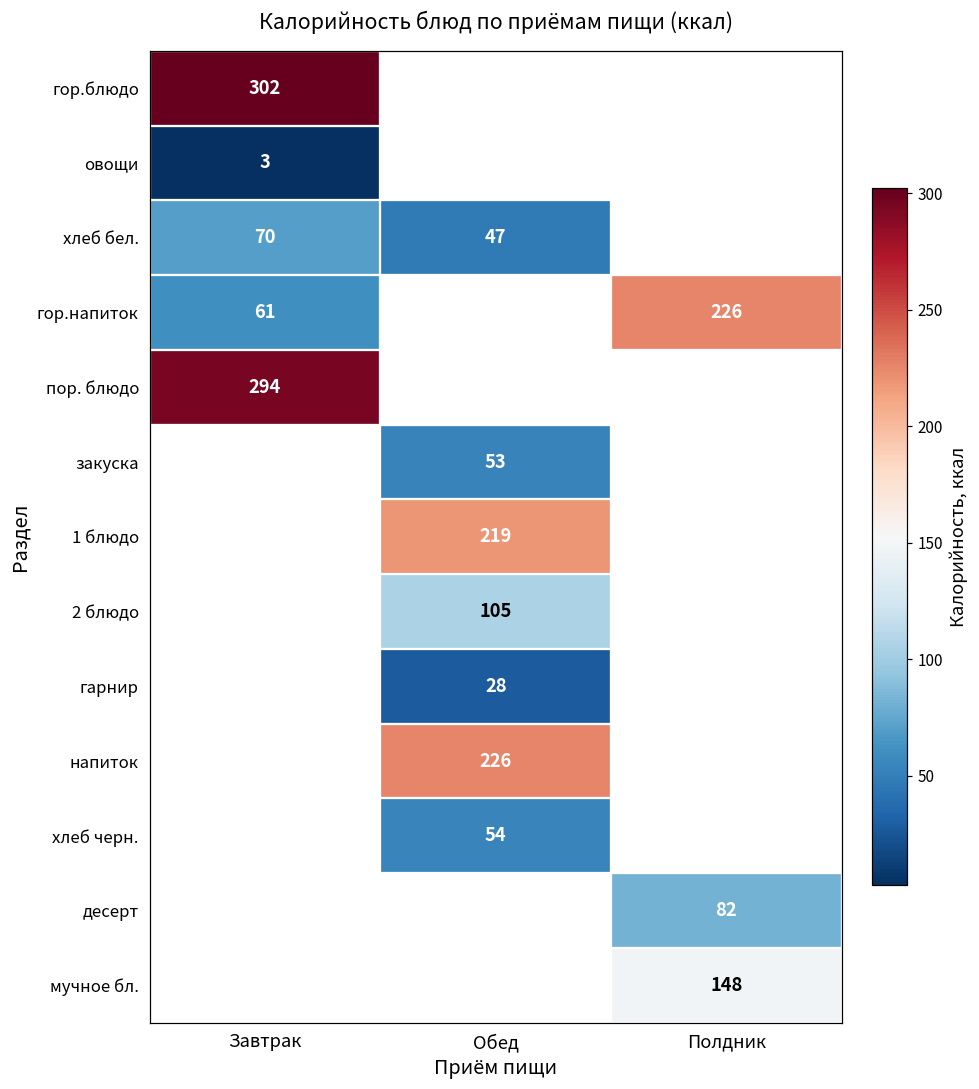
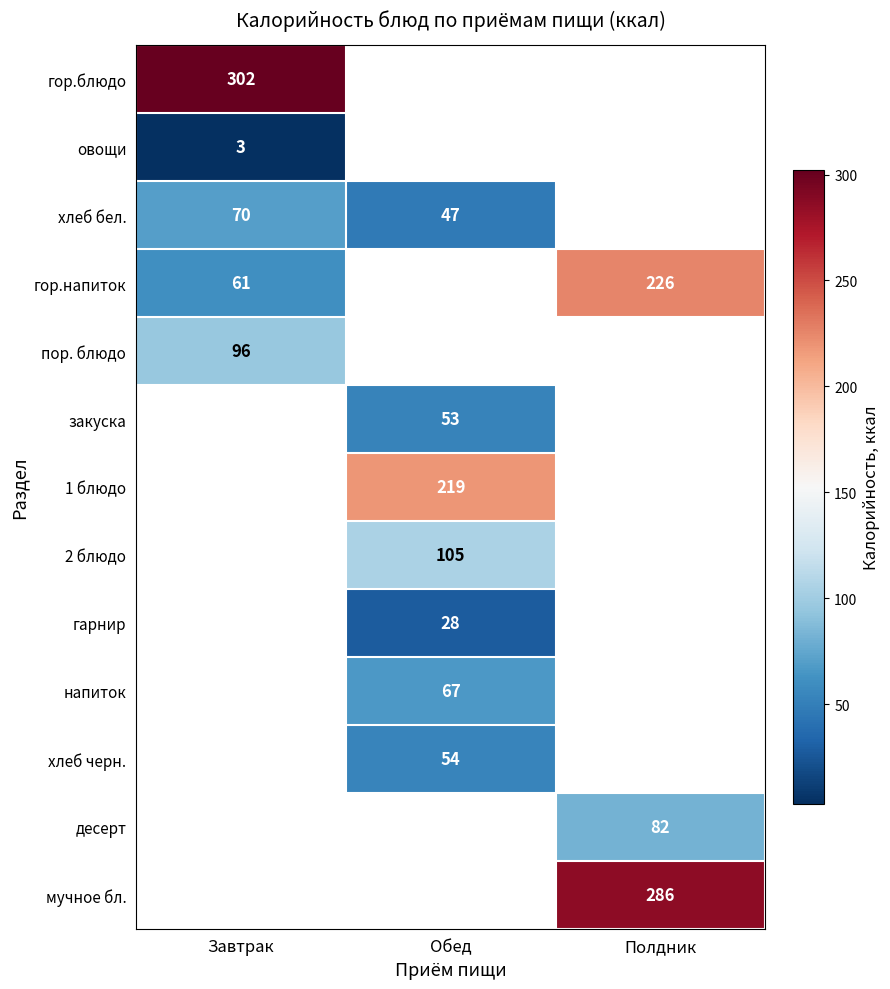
  {
    "гор.блюдо": {
      "Завтрак": 302
    },
    "овощи": {
      "Завтрак": 3
    },
    "хлеб бел.": {
      "Завтрак": 70,
      "Обед": 47
    },
    "гор.напиток": {
      "Завтрак": 61,
      "Полдник": 226
    },
    "пор. блюдо": {
-     "Завтрак": 294
+     "Завтрак": 96
    },
    "закуска": {
      "Обед": 53
    },
    "1 блюдо": {
      "Обед": 219
    },
    "2 блюдо": {
      "Обед": 105
    },
    "гарнир": {
      "Обед": 28
    },
    "напиток": {
-     "Обед": 226
+     "Обед": 67
    },
    "хлеб черн.": {
      "Обед": 54
    },
    "десерт": {
      "Полдник": 82
    },
    "мучное бл.": {
-     "Полдник": 148
+     "Полдник": 286
    }
  }
